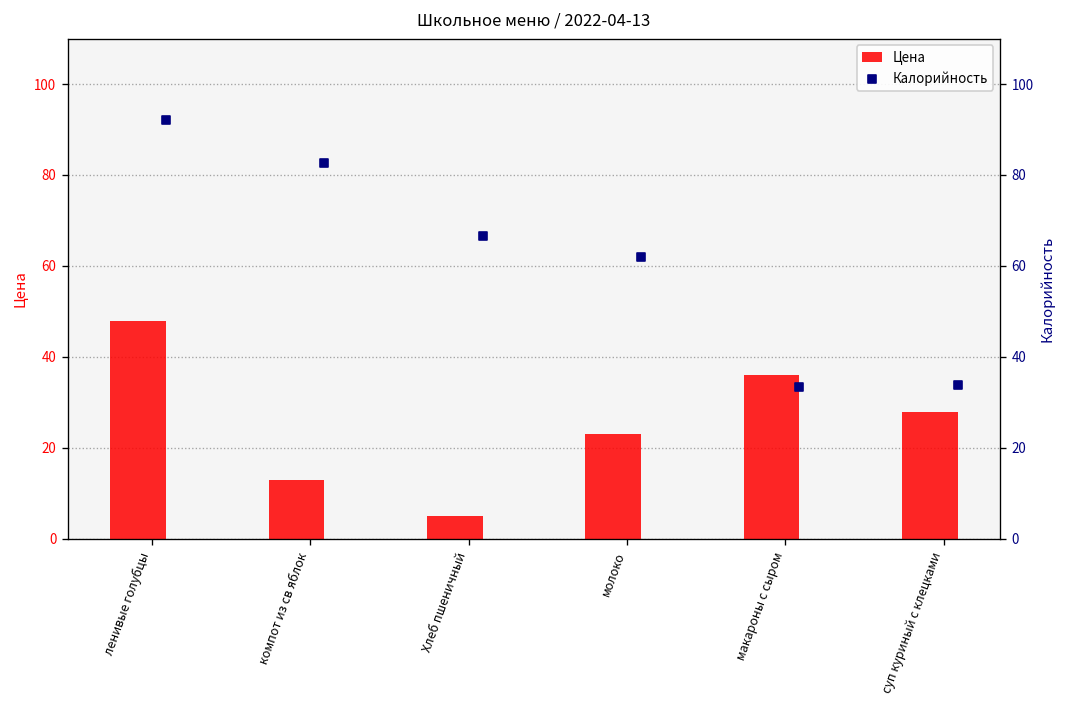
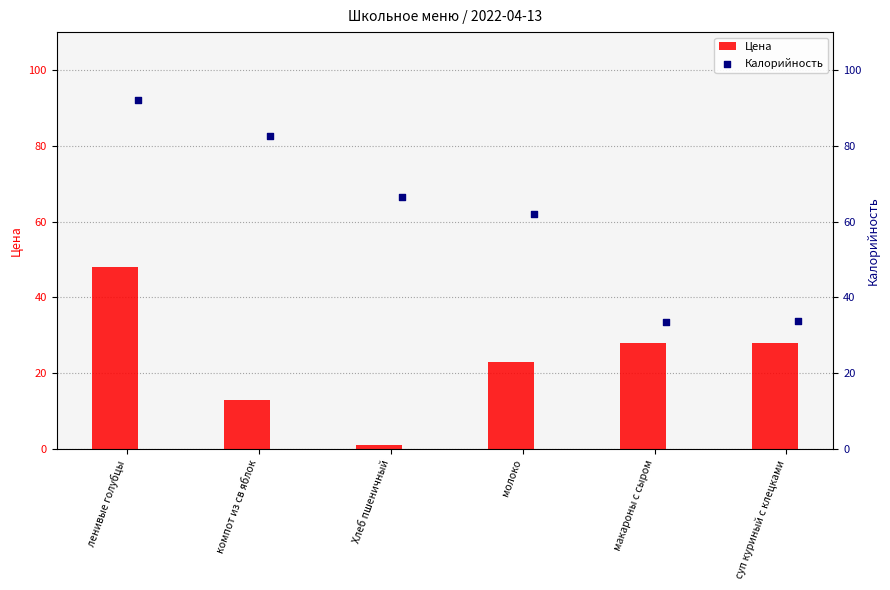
  {
    "Цена": {
      "ленивые голубцы": 48,
      "компот из св яблок": 13,
-     "Хлеб пшеничный": 5,
+     "Хлеб пшеничный": 1,
      "молоко": 23,
-     "макароны с сыром": 36,
+     "макароны с сыром": 28,
      "суп куриный с клецками": 28
    }
  }
